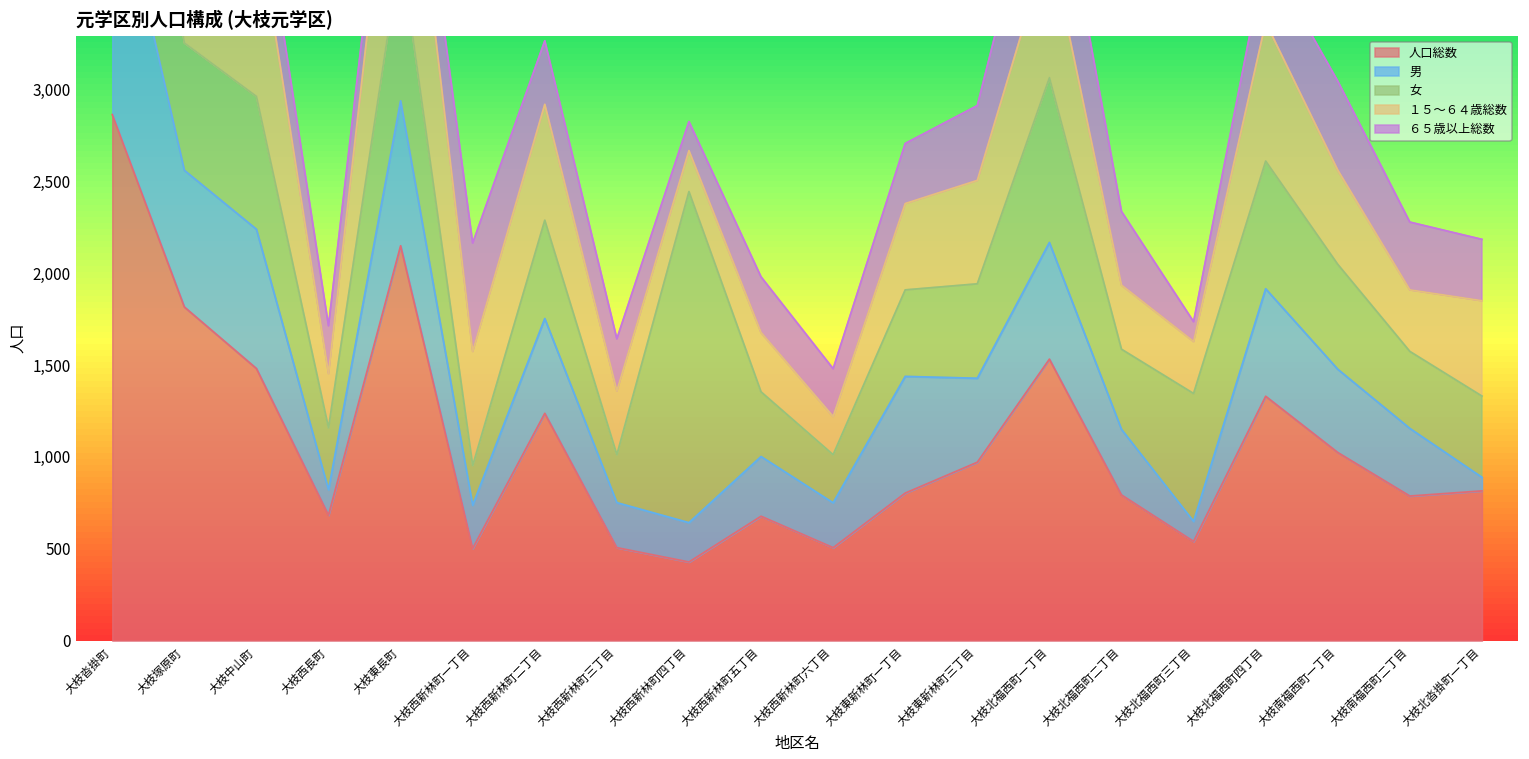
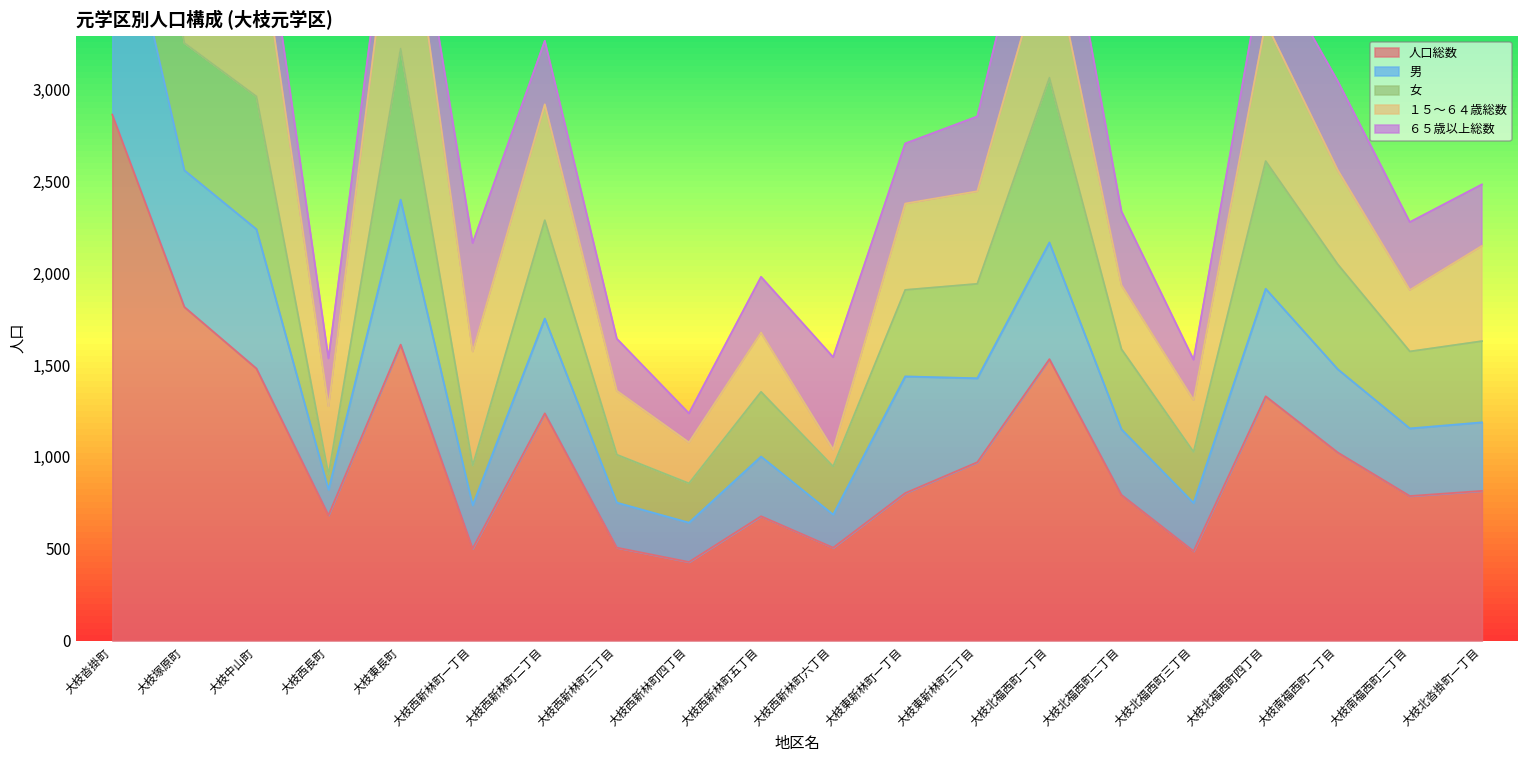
  {
    "人口総数": {
      "大枝沓掛町": "2,860",
      "大枝塚原町": "1,820",
      "大枝中山町": "1,480",
      "大枝西長町": "680",
-     "大枝東長町": "2,150",
+     "大枝東長町": "1,610",
      "大枝西新林町一丁目": "500",
      "大枝西新林町二丁目": "1,240",
      "大枝西新林町三丁目": "510",
      "大枝西新林町四丁目": "430",
      "大枝西新林町五丁目": "680",
      "大枝西新林町六丁目": "510",
      "大枝東新林町一丁目": "800",
      "大枝東新林町三丁目": "970",
      "大枝北福西町一丁目": "1,530",
      "大枝北福西町二丁目": "790",
-     "大枝北福西町三丁目": "540",
+     "大枝北福西町三丁目": "490",
      "大枝北福西町四丁目": "1,330",
      "大枝南福西町一丁目": "1,020",
      "大枝南福西町二丁目": "790",
      "大枝北沓掛町一丁目": "820"
    },
    "男": {
      "大枝塚原町": "740",
      "大枝中山町": "760",
      "大枝西長町": "140",
      "大枝東長町": "790",
      "大枝西新林町一丁目": "240",
      "大枝西新林町二丁目": "520",
      "大枝西新林町三丁目": "250",
      "大枝西新林町四丁目": "210",
      "大枝西新林町五丁目": "330",
-     "大枝西新林町六丁目": "240",
+     "大枝西新林町六丁目": "180",
      "大枝東新林町一丁目": "640",
      "大枝東新林町三丁目": "460",
      "大枝北福西町一丁目": "640",
      "大枝北福西町二丁目": "360",
-     "大枝北福西町三丁目": "110",
+     "大枝北福西町三丁目": "260",
      "大枝北福西町四丁目": "590",
      "大枝南福西町一丁目": "450",
      "大枝南福西町二丁目": "370",
-     "大枝北沓掛町一丁目": "70"
+     "大枝北沓掛町一丁目": "370"
    },
    "女": {
      "大枝塚原町": "690",
      "大枝中山町": "720",
-     "大枝西長町": "340",
+     "大枝西長町": "80",
      "大枝西新林町一丁目": "220",
      "大枝西新林町二丁目": "540",
      "大枝西新林町三丁目": "260",
-     "大枝西新林町四丁目": "1,800",
+     "大枝西新林町四丁目": "210",
      "大枝西新林町五丁目": "350",
      "大枝西新林町六丁目": "260",
      "大枝東新林町一丁目": "470",
      "大枝東新林町三丁目": "510",
      "大枝北福西町一丁目": "900",
      "大枝北福西町二丁目": "440",
-     "大枝北福西町三丁目": "700",
+     "大枝北福西町三丁目": "280",
      "大枝北福西町四丁目": "700",
      "大枝南福西町一丁目": "570",
      "大枝南福西町二丁目": "420",
      "大枝北沓掛町一丁目": "440"
    },
    "１５～６４歳総数": {
-     "大枝西長町": "300",
+     "大枝西長町": "370",
      "大枝西新林町一丁目": "620",
      "大枝西新林町二丁目": "630",
      "大枝西新林町三丁目": "350",
      "大枝西新林町四丁目": "220",
      "大枝西新林町五丁目": "320",
-     "大枝西新林町六丁目": "210",
+     "大枝西新林町六丁目": "90",
      "大枝東新林町一丁目": "470",
-     "大枝東新林町三丁目": "560",
+     "大枝東新林町三丁目": "500",
      "大枝北福西町二丁目": "350",
      "大枝北福西町三丁目": "280",
      "大枝南福西町一丁目": "510",
      "大枝南福西町二丁目": "340",
      "大枝北沓掛町一丁目": "520"
    },
    "６５歳以上総数": {
      "大枝西長町": "260",
      "大枝西新林町一丁目": "590",
      "大枝西新林町二丁目": "350",
      "大枝西新林町三丁目": "280",
      "大枝西新林町四丁目": "160",
      "大枝西新林町五丁目": "300",
-     "大枝西新林町六丁目": "260",
+     "大枝西新林町六丁目": "500",
      "大枝東新林町一丁目": "330",
      "大枝東新林町三丁目": "410",
      "大枝北福西町二丁目": "400",
-     "大枝北福西町三丁目": "110",
+     "大枝北福西町三丁目": "220",
      "大枝南福西町一丁目": "480",
      "大枝南福西町二丁目": "370",
      "大枝北沓掛町一丁目": "330"
    }
  }
